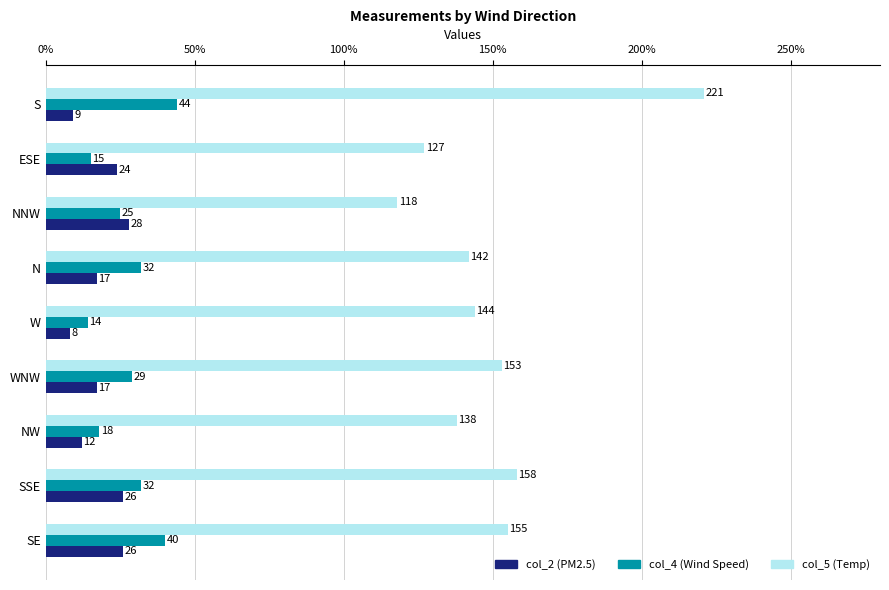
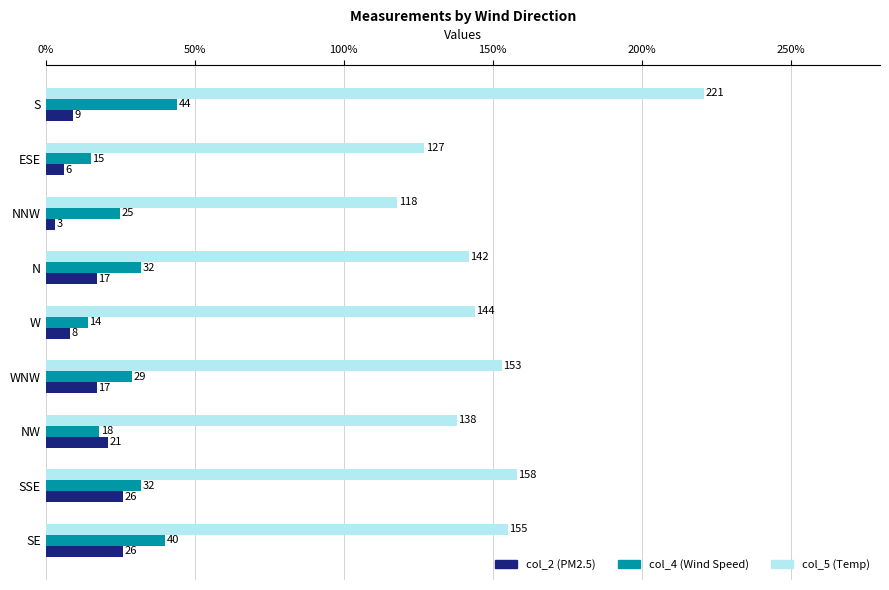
  {
    "col_2 (PM2.5)": {
      "S": 9,
-     "ESE": 24,
-     "NNW": 28,
+     "ESE": 6,
+     "NNW": 3,
      "N": 17,
      "W": 8,
      "WNW": 17,
-     "NW": 12,
+     "NW": 21,
      "SSE": 26,
      "SE": 26
    },
    "col_4 (Wind Speed)": {
      "S": 44,
      "ESE": 15,
      "NNW": 25,
      "N": 32,
      "W": 14,
      "WNW": 29,
      "NW": 18,
      "SSE": 32,
      "SE": 40
    },
    "col_5 (Temp)": {
      "S": 221,
      "ESE": 127,
      "NNW": 118,
      "N": 142,
      "W": 144,
      "WNW": 153,
      "NW": 138,
      "SSE": 158,
      "SE": 155
    }
  }
